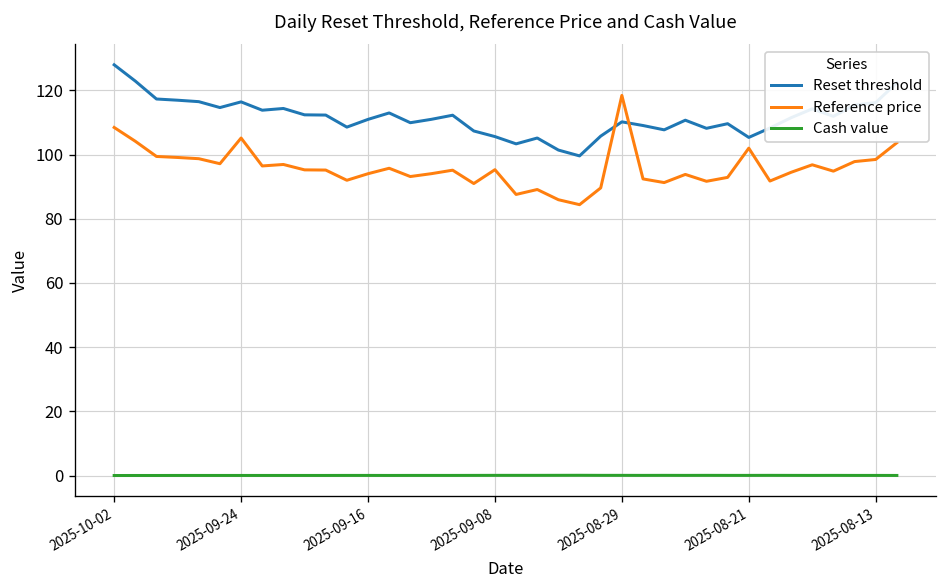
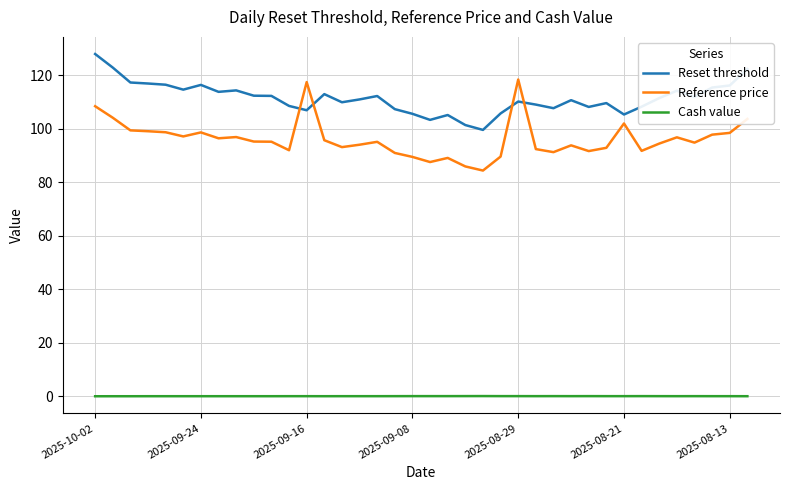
  {
    "Reset threshold": {
      "2025-10-02": 128,
      "2025-09-24": 116,
-     "2025-09-16": 111,
+     "2025-09-16": 107,
      "2025-09-08": 106,
      "2025-08-29": 110,
      "2025-08-21": 105
    },
    "Reference price": {
      "2025-10-02": 108,
-     "2025-09-24": 105,
-     "2025-09-16": 94,
-     "2025-09-08": 95,
+     "2025-09-24": 99,
+     "2025-09-16": 117,
+     "2025-09-08": 90,
      "2025-08-29": 118,
      "2025-08-21": 102,
      "2025-08-13": 98
    },
    "Cash value": {
      "2025-10-02": 0,
      "2025-09-24": 0,
      "2025-09-16": 0,
      "2025-09-08": 0,
      "2025-08-29": 0,
      "2025-08-21": 0,
      "2025-08-13": 0
    }
  }
